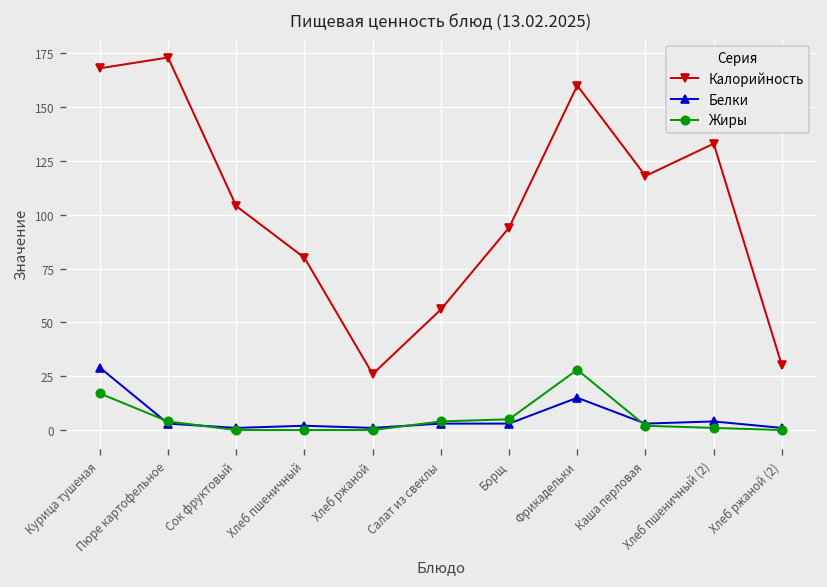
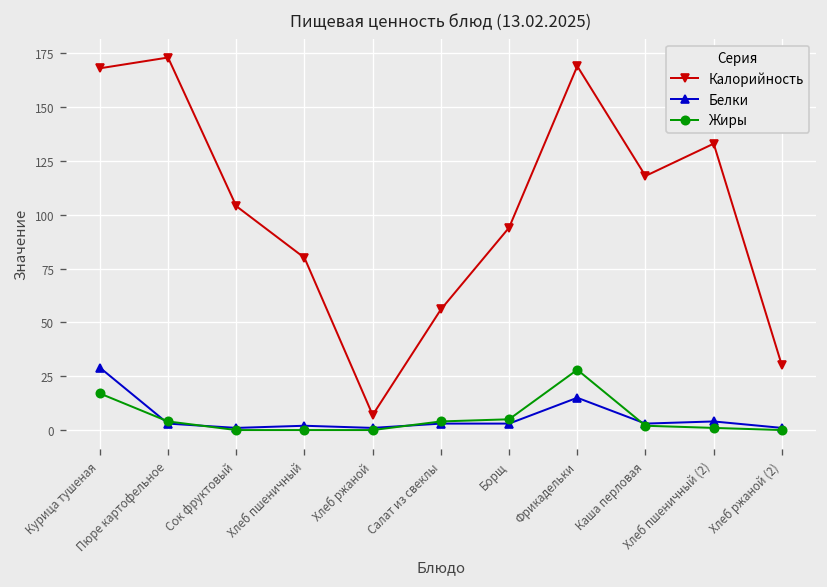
  {
    "Калорийность": {
      "Курица тушеная": 168,
      "Пюре картофельное": 173,
      "Сок фруктовый": 104,
      "Хлеб пшеничный": 80,
-     "Хлеб ржаной": 26,
+     "Хлеб ржаной": 7,
      "Салат из свеклы": 56,
      "Борщ": 94,
-     "Фрикадельки": 160,
+     "Фрикадельки": 169,
      "Каша перловая": 118,
      "Хлеб пшеничный (2)": 133,
      "Хлеб ржаной (2)": 30
    },
    "Белки": {
      "Курица тушеная": 29,
      "Хлеб пшеничный": 2,
      "Борщ": 3,
      "Фрикадельки": 15,
      "Хлеб пшеничный (2)": 4
    },
    "Жиры": {
      "Курица тушеная": 17,
      "Хлеб пшеничный": 0,
      "Борщ": 5,
      "Фрикадельки": 28,
      "Хлеб пшеничный (2)": 1
    }
  }
